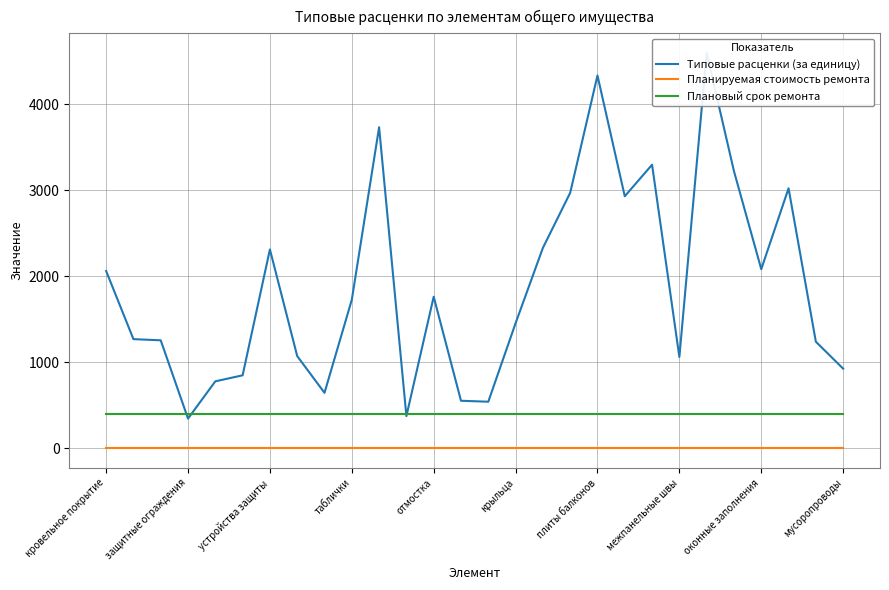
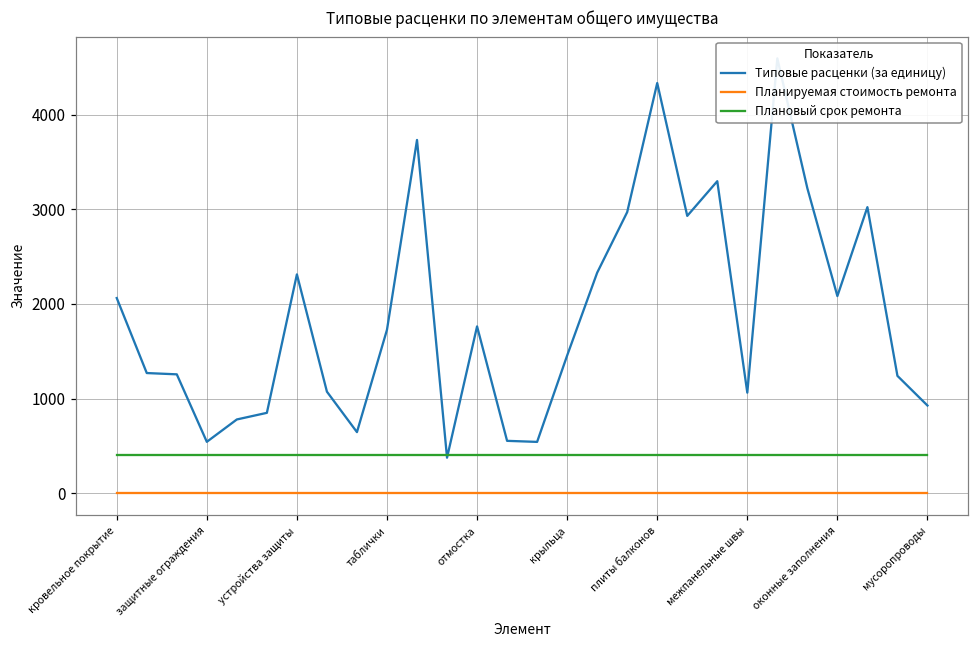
  {
    "Типовые расценки (за единицу)": {
      "кровельное покрытие": 2100,
-     "защитные ограждения": 300,
+     "защитные ограждения": 500,
      "устройства защиты": 2300,
      "таблички": 1700,
      "отмостка": 1800,
      "крыльца": 1500,
      "плиты балконов": 4300,
      "межпанельные швы": 1100,
      "оконные заполнения": 2100,
      "мусоропроводы": 900
    },
    "Планируемая стоимость ремонта": {
      "кровельное покрытие": 0,
      "защитные ограждения": 0,
      "устройства защиты": 0,
      "таблички": 0,
      "отмостка": 0,
      "крыльца": 0,
      "плиты балконов": 0,
      "межпанельные швы": 0,
      "оконные заполнения": 0,
      "мусоропроводы": 0
    },
    "Плановый срок ремонта": {
      "кровельное покрытие": 400,
      "защитные ограждения": 400,
      "устройства защиты": 400,
      "таблички": 400,
      "отмостка": 400,
      "крыльца": 400,
      "плиты балконов": 400,
      "межпанельные швы": 400,
      "оконные заполнения": 400,
      "мусоропроводы": 400
    }
  }
